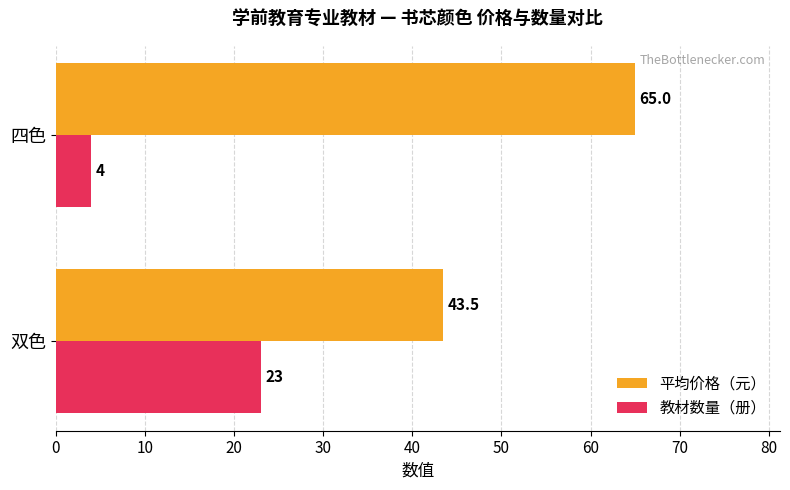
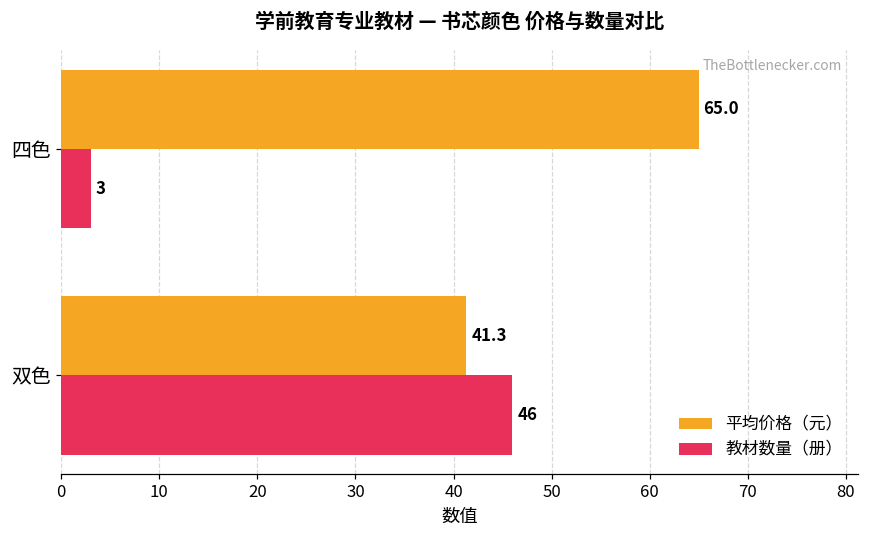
  {
    "平均价格（元）": {
      "四色": 65.0,
-     "双色": 43.5
+     "双色": 41.3
    },
    "教材数量（册）": {
-     "四色": 4,
-     "双色": 23
+     "四色": 3,
+     "双色": 46
    }
  }
